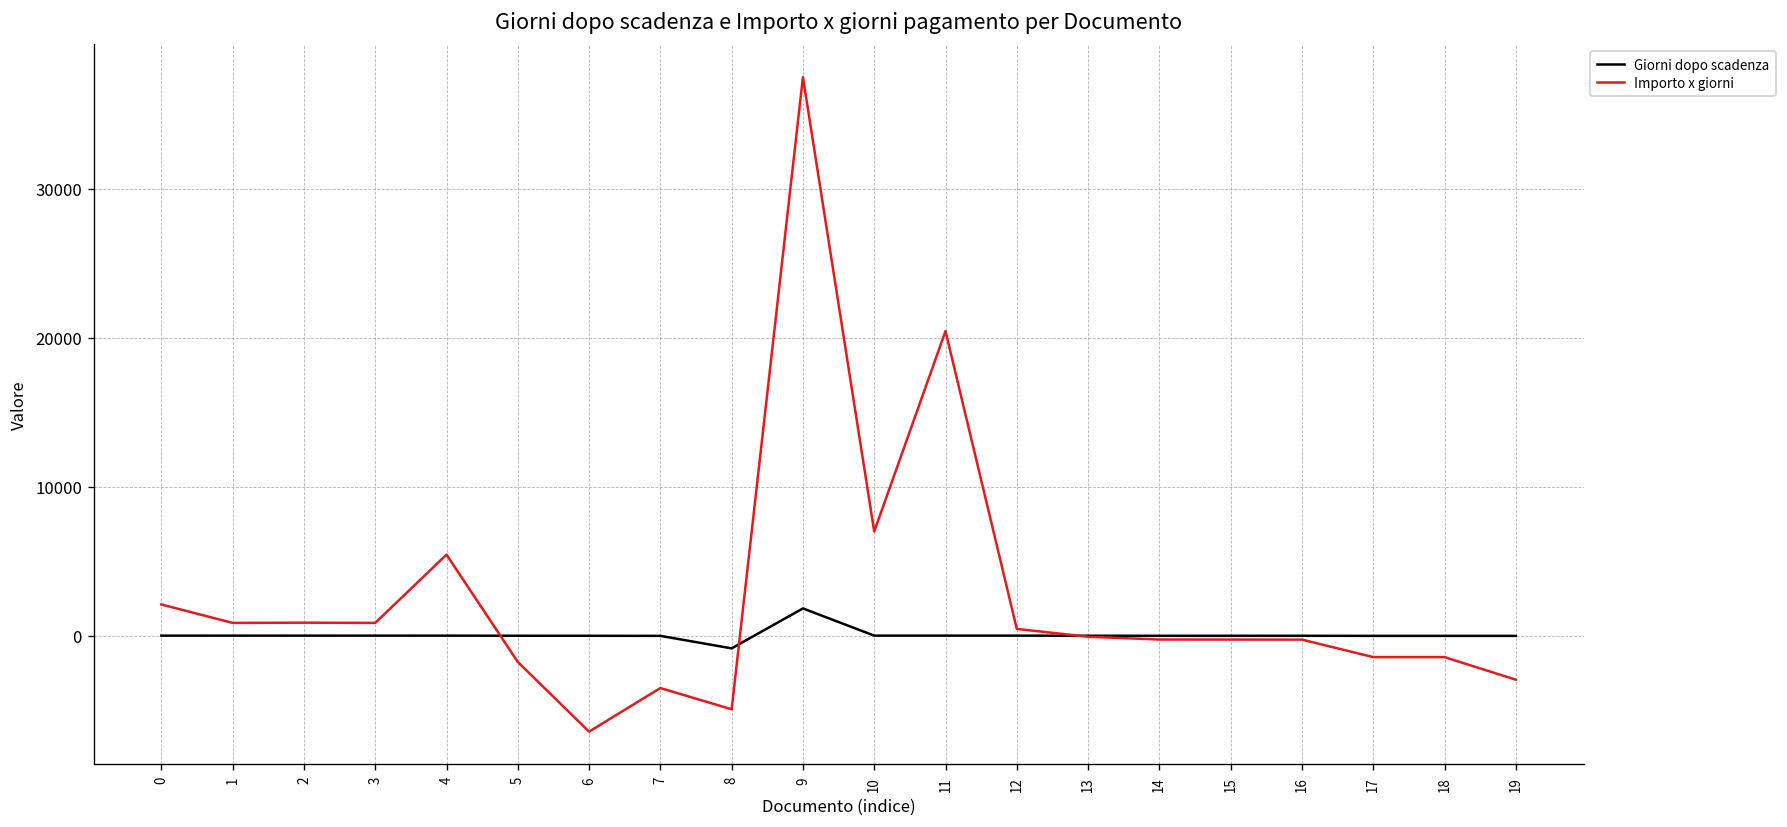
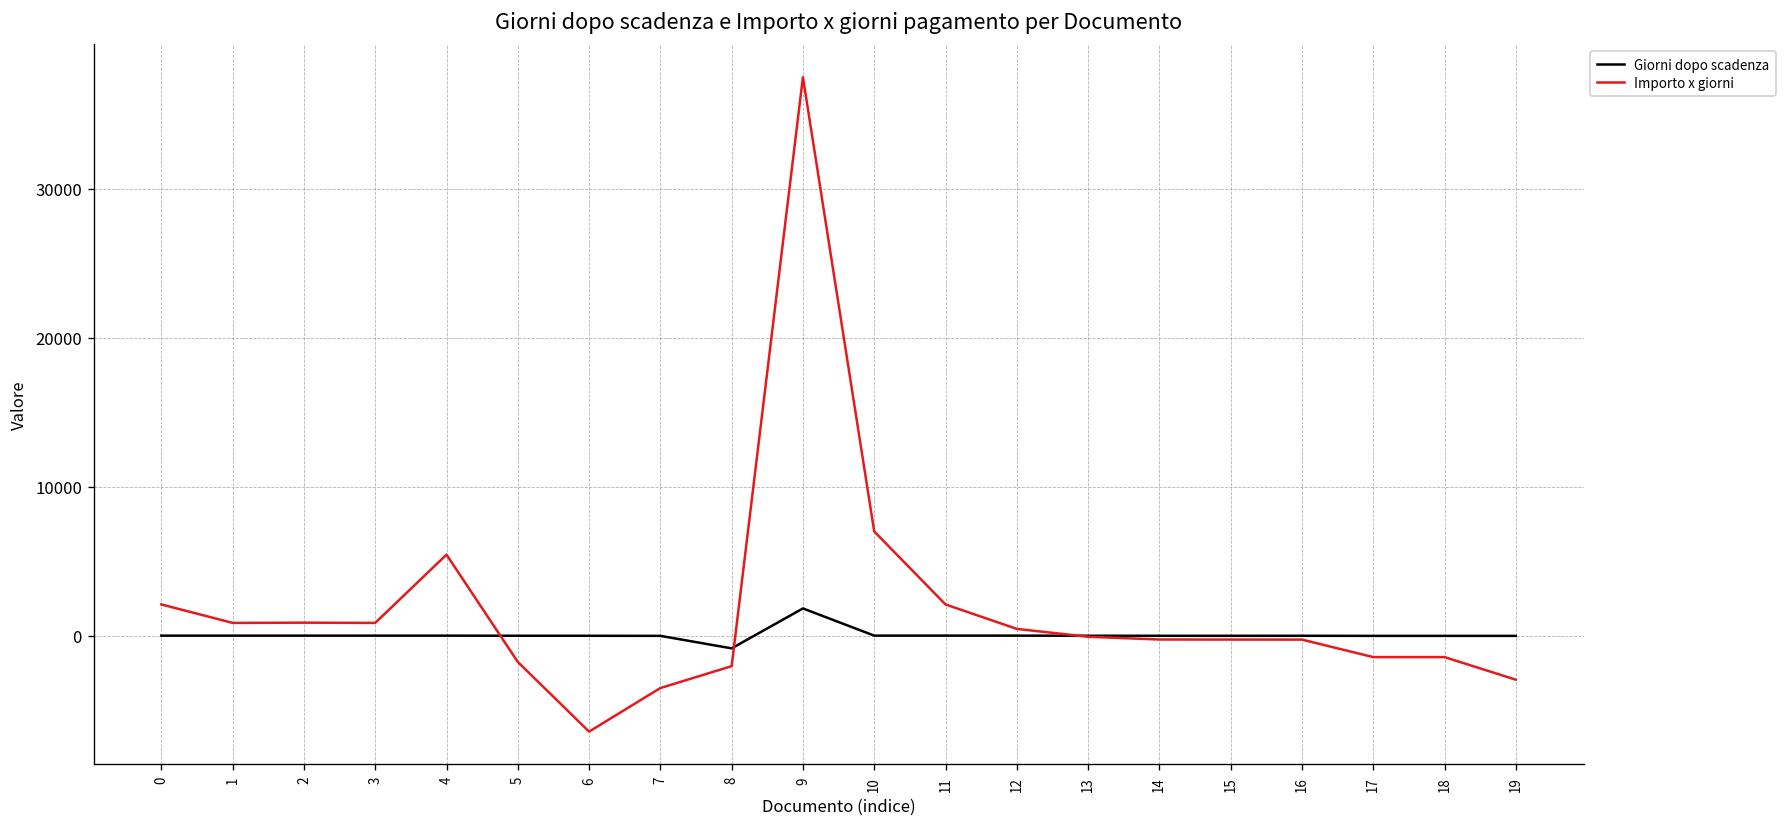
  {
    "Giorni dopo scadenza": {
      "0": 0,
      "1": 0,
      "2": 0,
      "3": 0,
      "4": 0,
      "5": 0,
      "6": 0,
      "7": 0,
      "8": -800,
      "9": 1800,
      "10": 0,
      "11": 0,
      "12": 0,
      "14": 0,
      "15": 0,
      "16": 0,
      "17": 0,
      "18": 0,
      "19": 0
    },
    "Importo x giorni": {
      "0": 2100,
      "1": 900,
      "2": 900,
      "3": 900,
      "4": 5400,
      "5": -1800,
      "6": -6400,
      "7": -3500,
-     "8": -4900,
+     "8": -2000,
      "9": 37500,
      "10": 7000,
-     "11": 20500,
+     "11": 2100,
      "12": 500,
      "14": -300,
      "15": -300,
      "16": -300,
      "17": -1400,
      "18": -1400,
      "19": -3000
    }
  }
